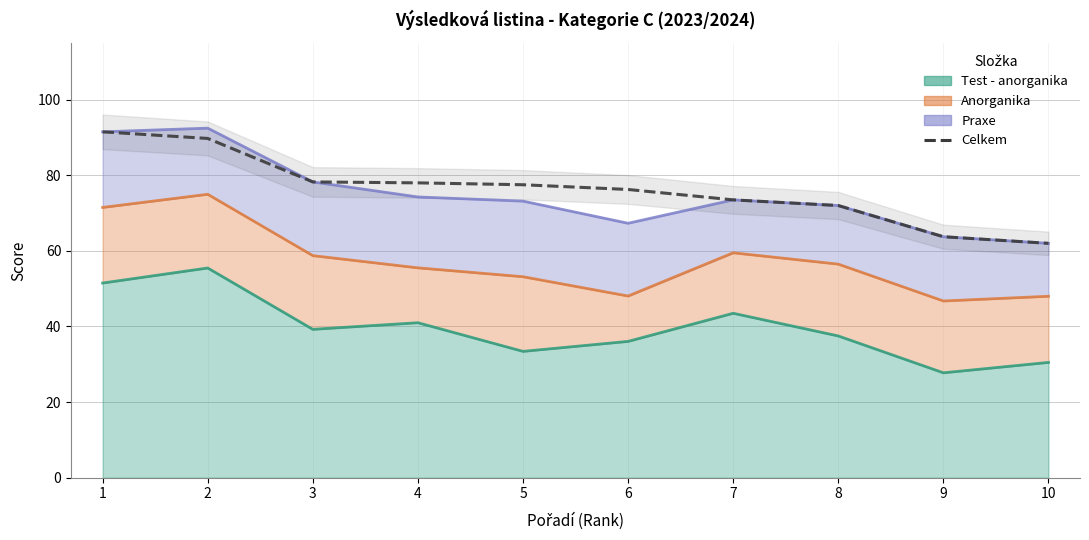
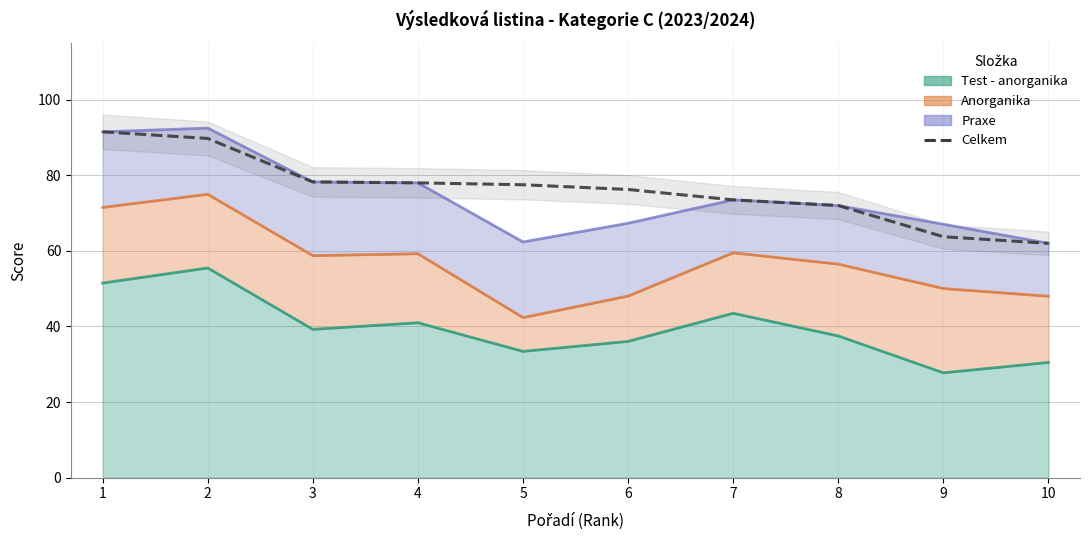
  {
    "Test - anorganika": {
      "1": 52,
      "2": 55,
      "3": 39,
      "4": 41,
      "5": 33,
      "6": 36,
      "7": 44,
      "8": 38,
      "9": 28,
      "10": 31
    },
    "Anorganika": {
      "1": 20,
      "2": 19,
      "3": 20,
-     "4": 15,
-     "5": 20,
+     "4": 18,
+     "5": 9,
      "6": 12,
      "7": 16,
      "8": 19,
-     "9": 19,
+     "9": 22,
      "10": 18
    }
  }
